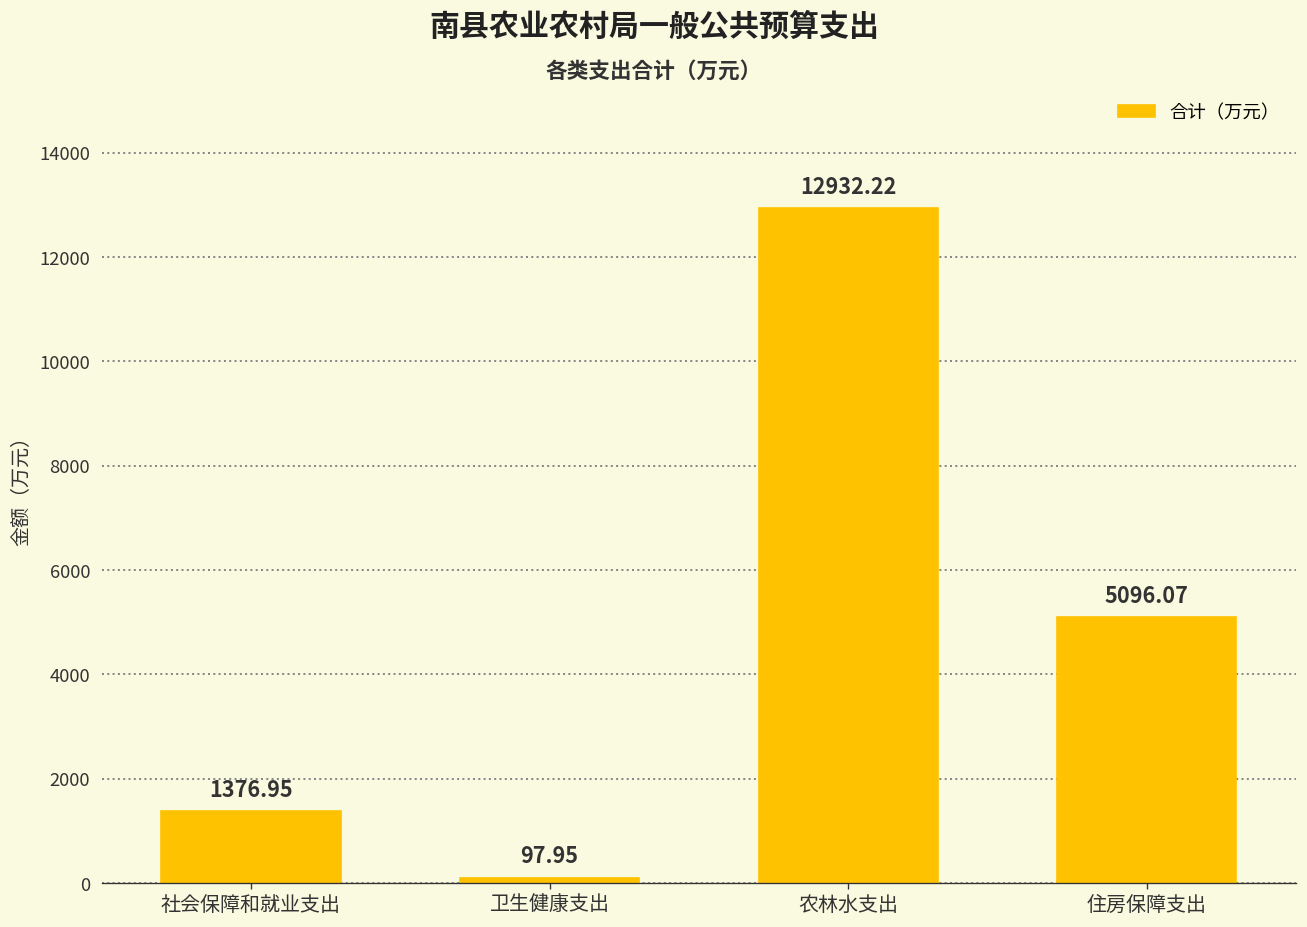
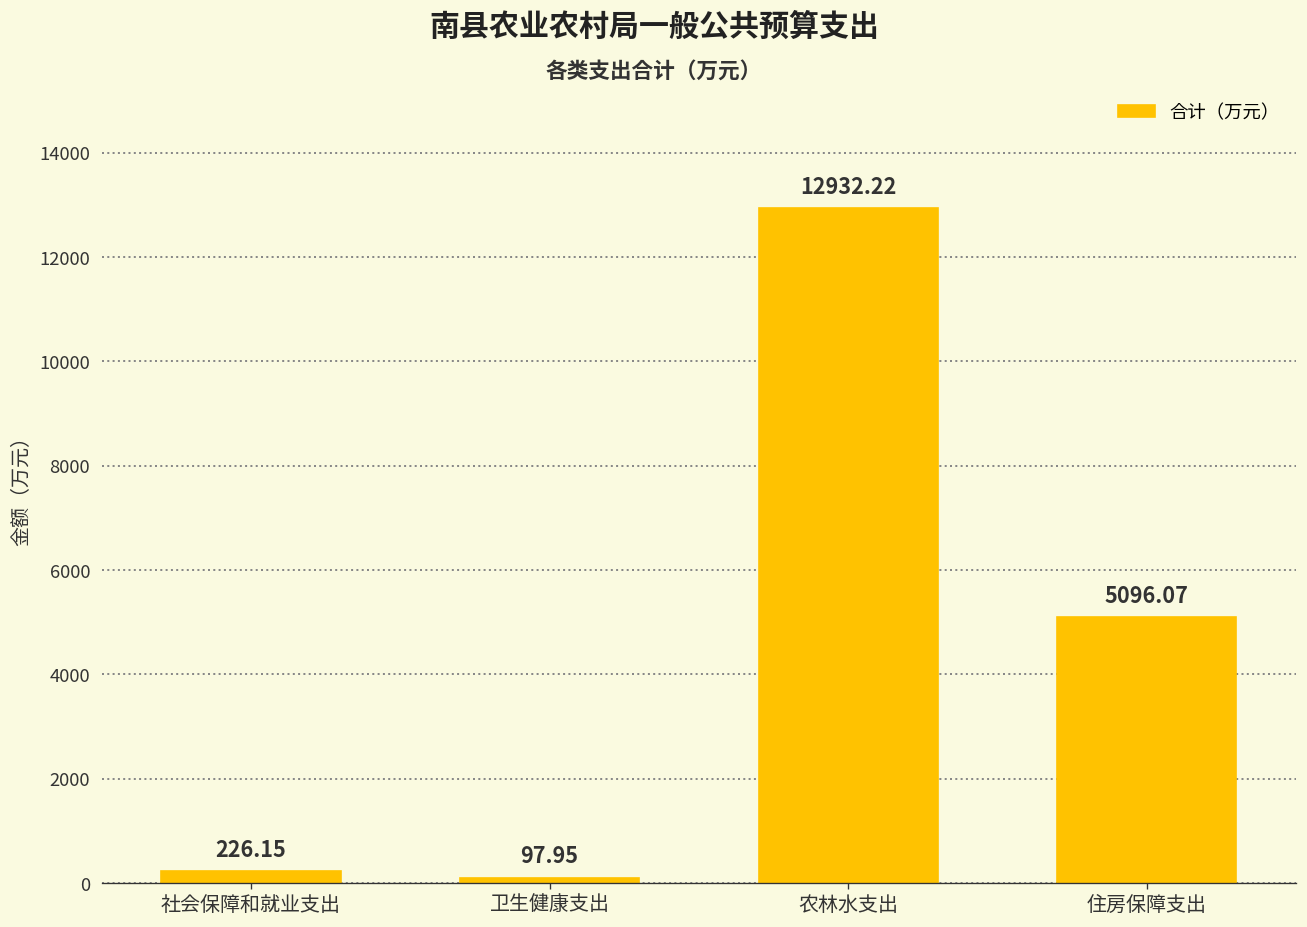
  {
-   "社会保障和就业支出": 1376.95,
+   "社会保障和就业支出": 226.15,
    "卫生健康支出": 97.95,
    "农林水支出": 12932.22,
    "住房保障支出": 5096.07
  }
